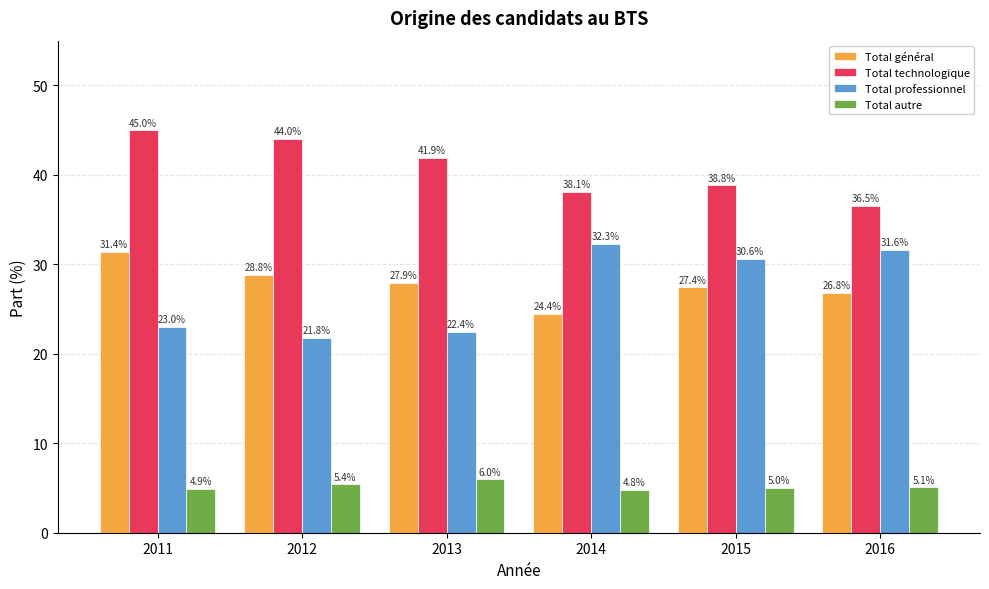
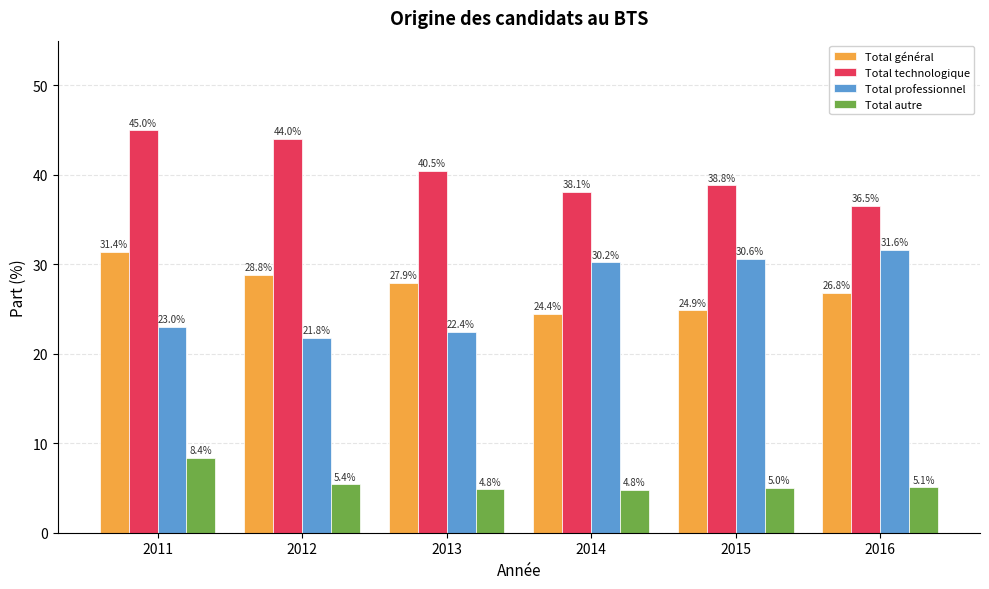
  {
    "Total général": {
      "2011": "31.4%",
      "2012": "28.8%",
      "2013": "27.9%",
      "2014": "24.4%",
-     "2015": "27.4%",
+     "2015": "24.9%",
      "2016": "26.8%"
    },
    "Total technologique": {
      "2011": "45.0%",
      "2012": "44.0%",
-     "2013": "41.9%",
+     "2013": "40.5%",
      "2014": "38.1%",
      "2015": "38.8%",
      "2016": "36.5%"
    },
    "Total professionnel": {
      "2011": "23.0%",
      "2012": "21.8%",
      "2013": "22.4%",
-     "2014": "32.3%",
+     "2014": "30.2%",
      "2015": "30.6%",
      "2016": "31.6%"
    },
    "Total autre": {
-     "2011": "4.9%",
+     "2011": "8.4%",
      "2012": "5.4%",
-     "2013": "6.0%",
+     "2013": "4.8%",
      "2014": "4.8%",
      "2015": "5.0%",
      "2016": "5.1%"
    }
  }
